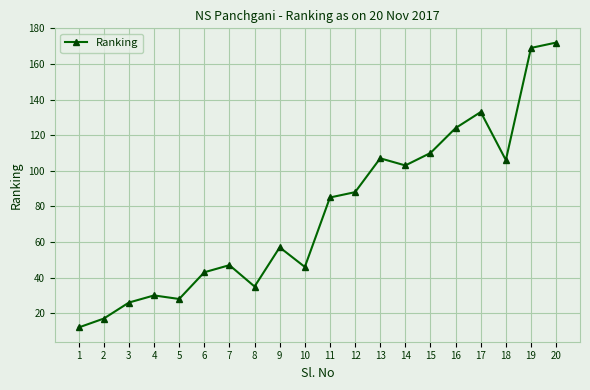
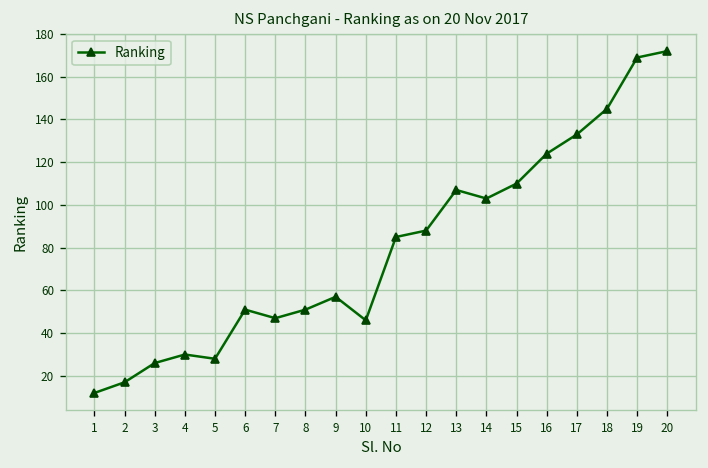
  {
    "1": 12,
    "2": 17,
    "3": 26,
    "4": 30,
    "5": 28,
-   "6": 43,
+   "6": 51,
    "7": 47,
-   "8": 35,
+   "8": 51,
    "9": 57,
    "10": 46,
    "11": 85,
    "12": 88,
    "13": 107,
    "14": 103,
    "15": 110,
    "16": 124,
    "17": 133,
-   "18": 106,
+   "18": 145,
    "19": 169,
    "20": 172
  }
